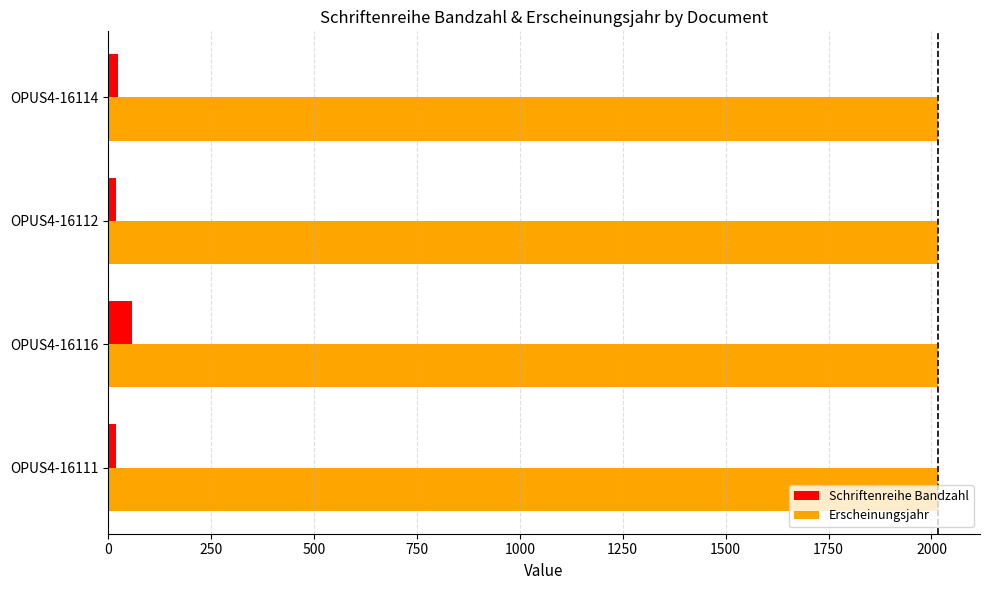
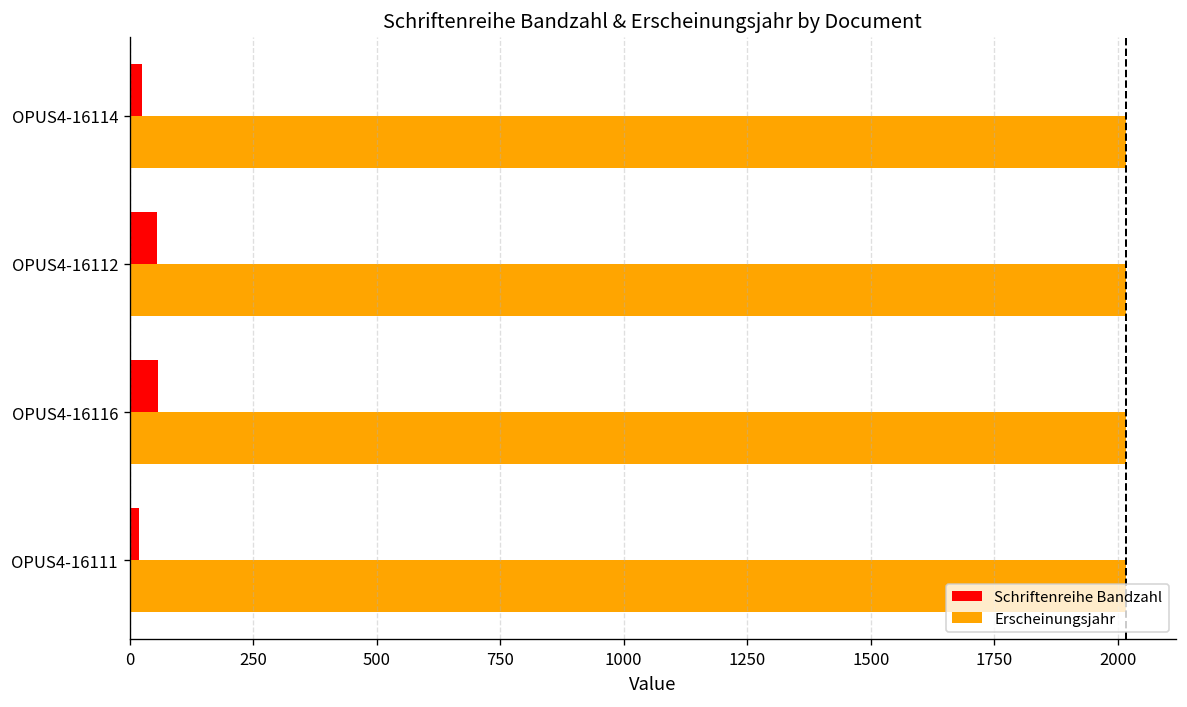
  {
    "Schriftenreihe Bandzahl": {
      "OPUS4-16114": 30,
-     "OPUS4-16112": 20,
+     "OPUS4-16112": 60,
      "OPUS4-16116": 60,
      "OPUS4-16111": 20
    },
    "Erscheinungsjahr": {
      "OPUS4-16114": 2020,
      "OPUS4-16112": 2020,
      "OPUS4-16116": 2020
    }
  }
